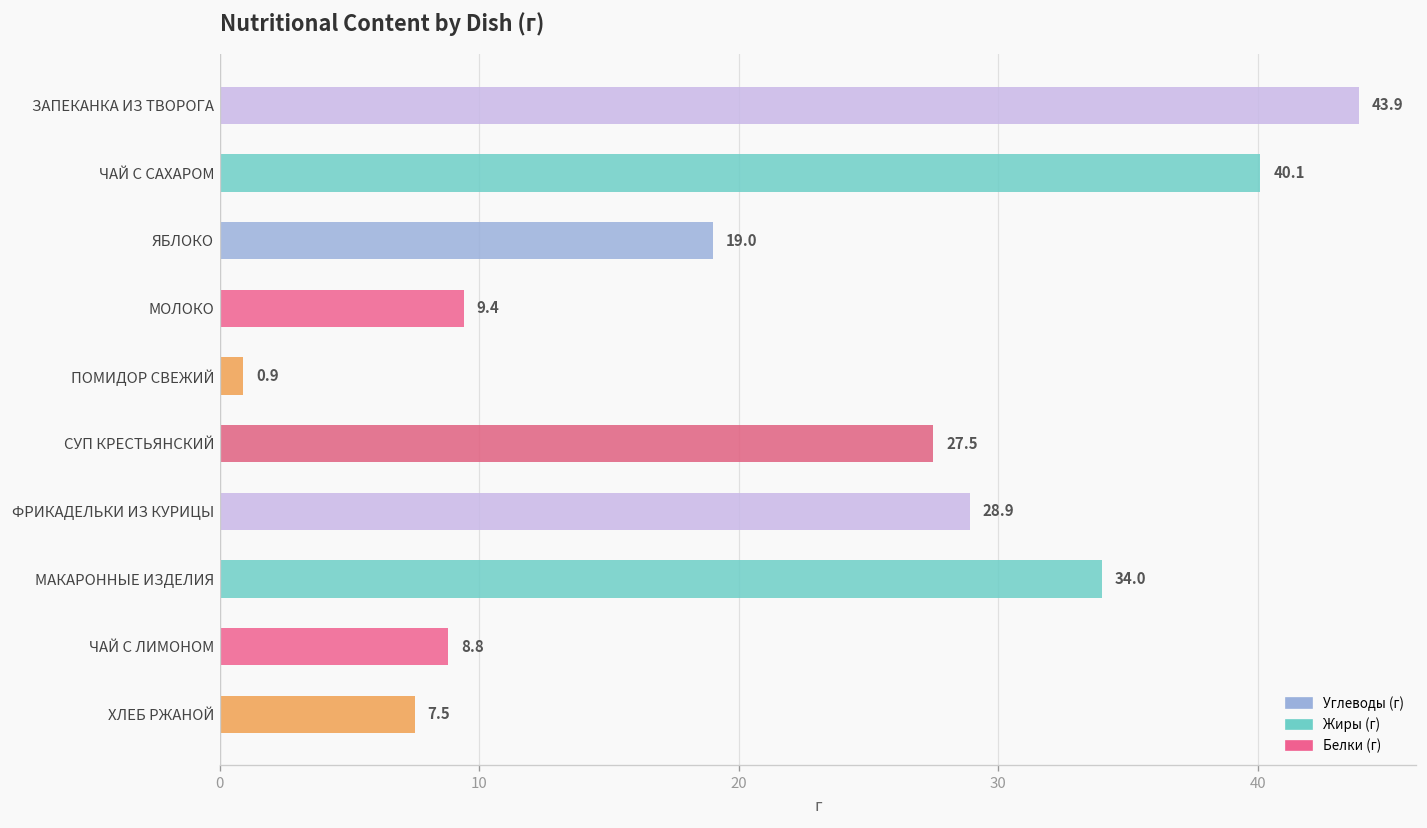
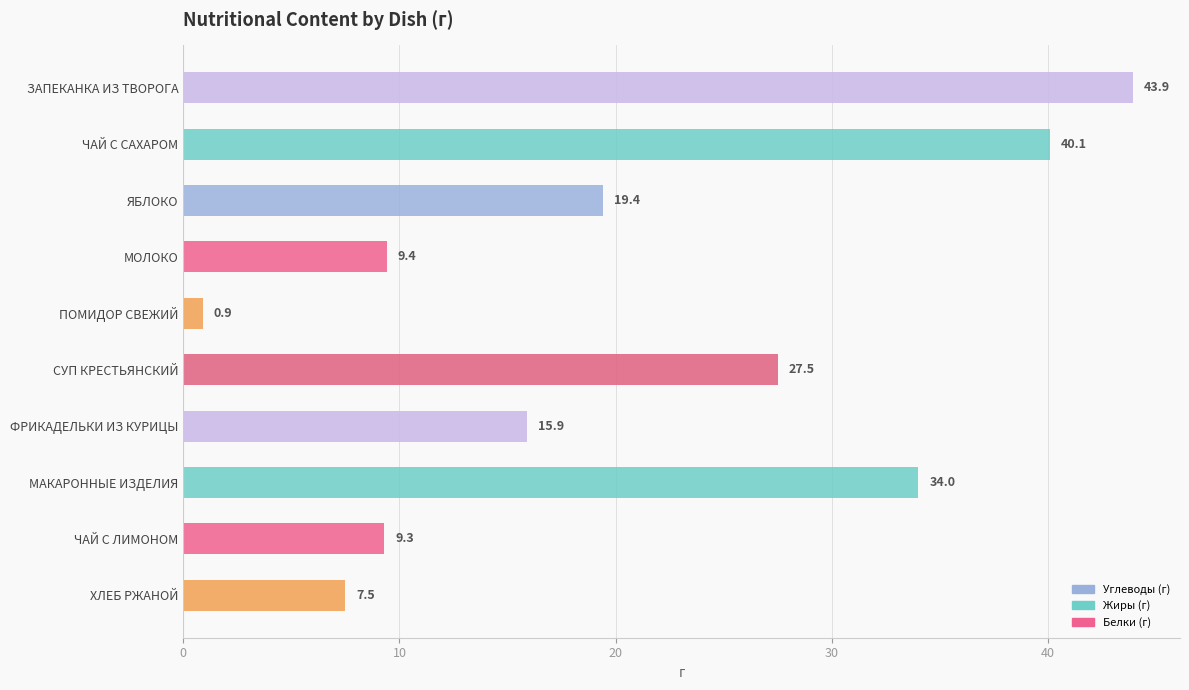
  {
    "ЗАПЕКАНКА ИЗ ТВОРОГА": 43.9,
    "ЧАЙ С САХАРОМ": 40.1,
-   "ЯБЛОКО": 19.0,
+   "ЯБЛОКО": 19.4,
    "МОЛОКО": 9.4,
    "ПОМИДОР СВЕЖИЙ": 0.9,
    "СУП КРЕСТЬЯНСКИЙ": 27.5,
-   "ФРИКАДЕЛЬКИ ИЗ КУРИЦЫ": 28.9,
+   "ФРИКАДЕЛЬКИ ИЗ КУРИЦЫ": 15.9,
    "МАКАРОННЫЕ ИЗДЕЛИЯ": 34.0,
-   "ЧАЙ С ЛИМОНОМ": 8.8,
+   "ЧАЙ С ЛИМОНОМ": 9.3,
    "ХЛЕБ РЖАНОЙ": 7.5
  }
